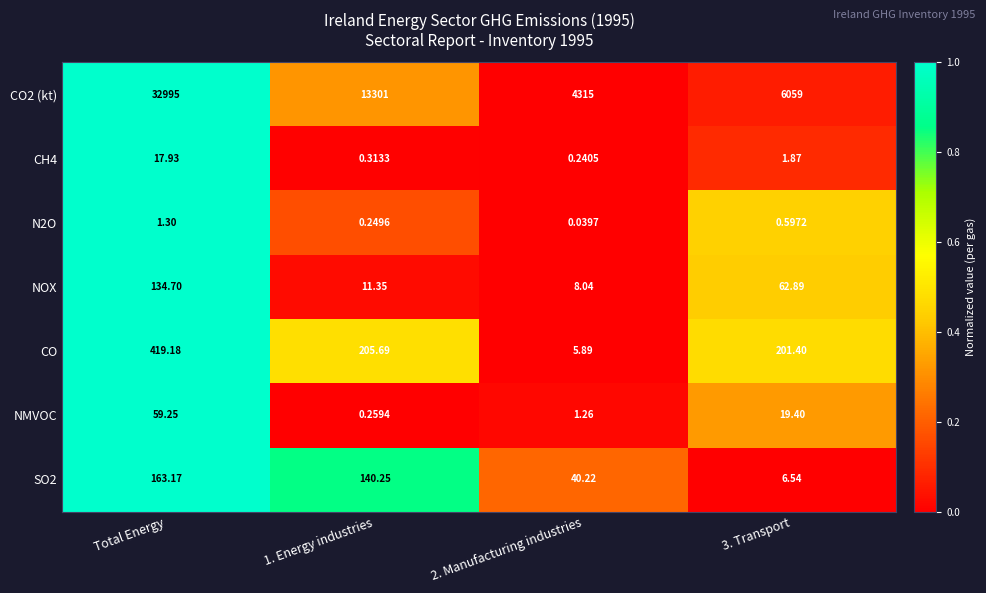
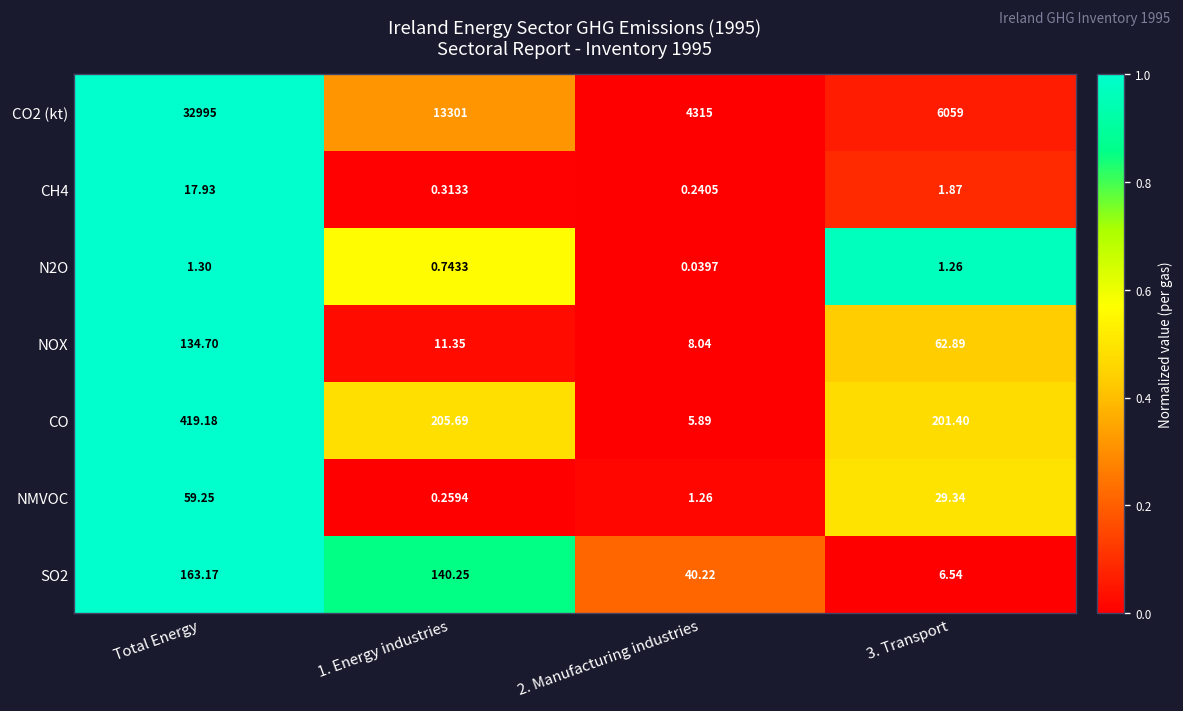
  {
    "CO2 (kt)": {
      "Total Energy": 32995,
      "1. Energy industries": 13301,
      "2. Manufacturing industries": 4315,
      "3. Transport": 6059
    },
    "CH4": {
      "Total Energy": 17.93,
      "1. Energy industries": 0.3133,
      "2. Manufacturing industries": 0.2405,
      "3. Transport": 1.87
    },
    "N2O": {
      "Total Energy": 1.30,
-     "1. Energy industries": 0.2496,
+     "1. Energy industries": 0.7433,
      "2. Manufacturing industries": 0.0397,
-     "3. Transport": 0.5972
+     "3. Transport": 1.26
    },
    "NOX": {
      "Total Energy": 134.70,
      "1. Energy industries": 11.35,
      "2. Manufacturing industries": 8.04,
      "3. Transport": 62.89
    },
    "CO": {
      "Total Energy": 419.18,
      "1. Energy industries": 205.69,
      "2. Manufacturing industries": 5.89,
      "3. Transport": 201.40
    },
    "NMVOC": {
      "Total Energy": 59.25,
      "1. Energy industries": 0.2594,
      "2. Manufacturing industries": 1.26,
-     "3. Transport": 19.40
+     "3. Transport": 29.34
    },
    "SO2": {
      "Total Energy": 163.17,
      "1. Energy industries": 140.25,
      "2. Manufacturing industries": 40.22,
      "3. Transport": 6.54
    }
  }
